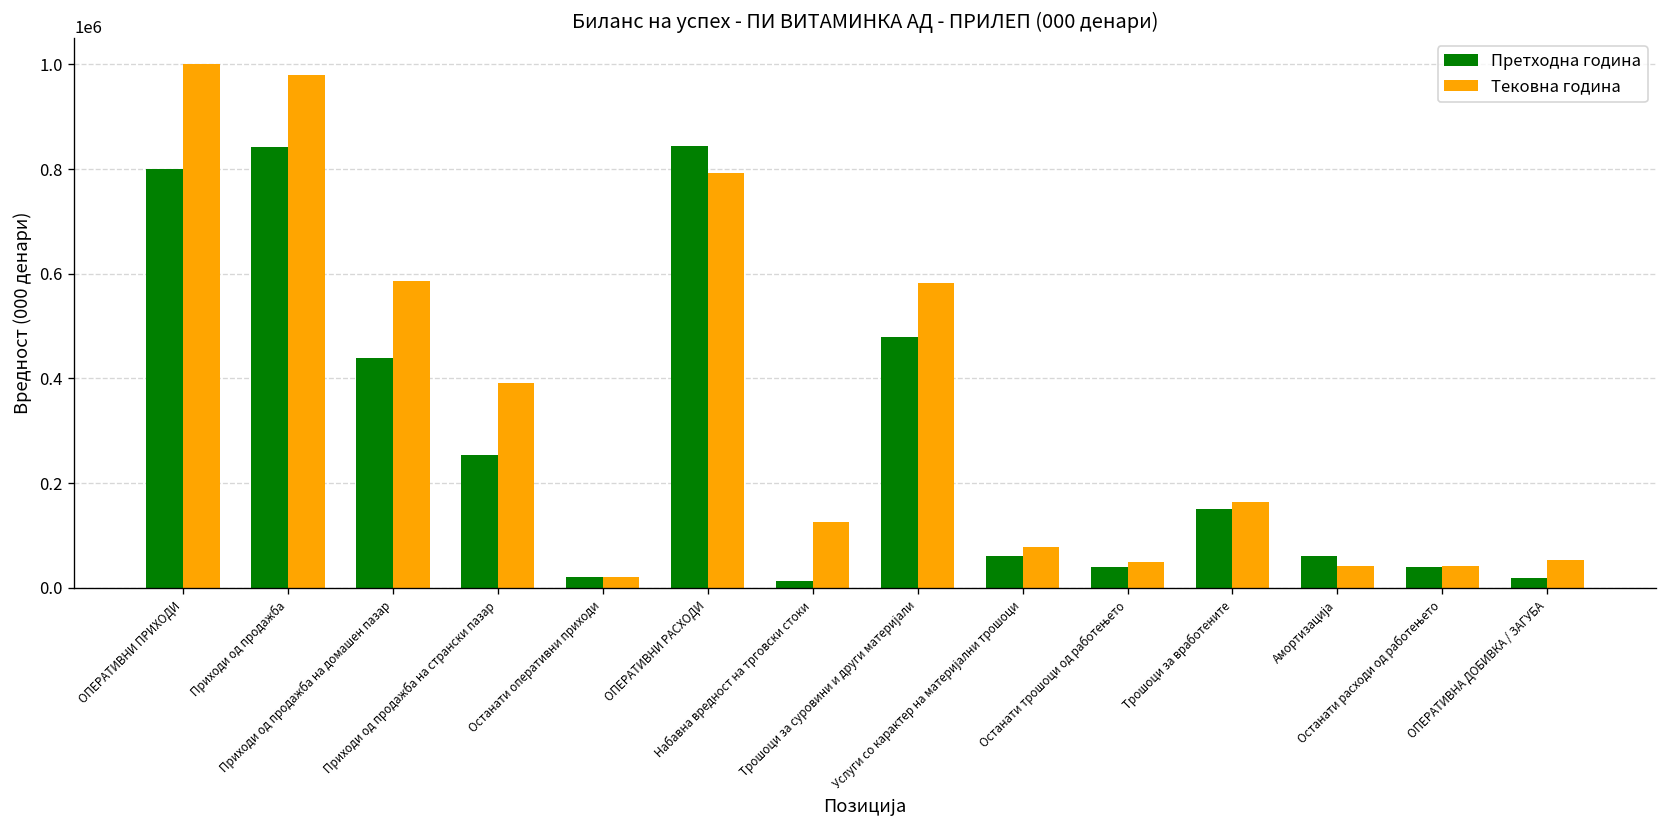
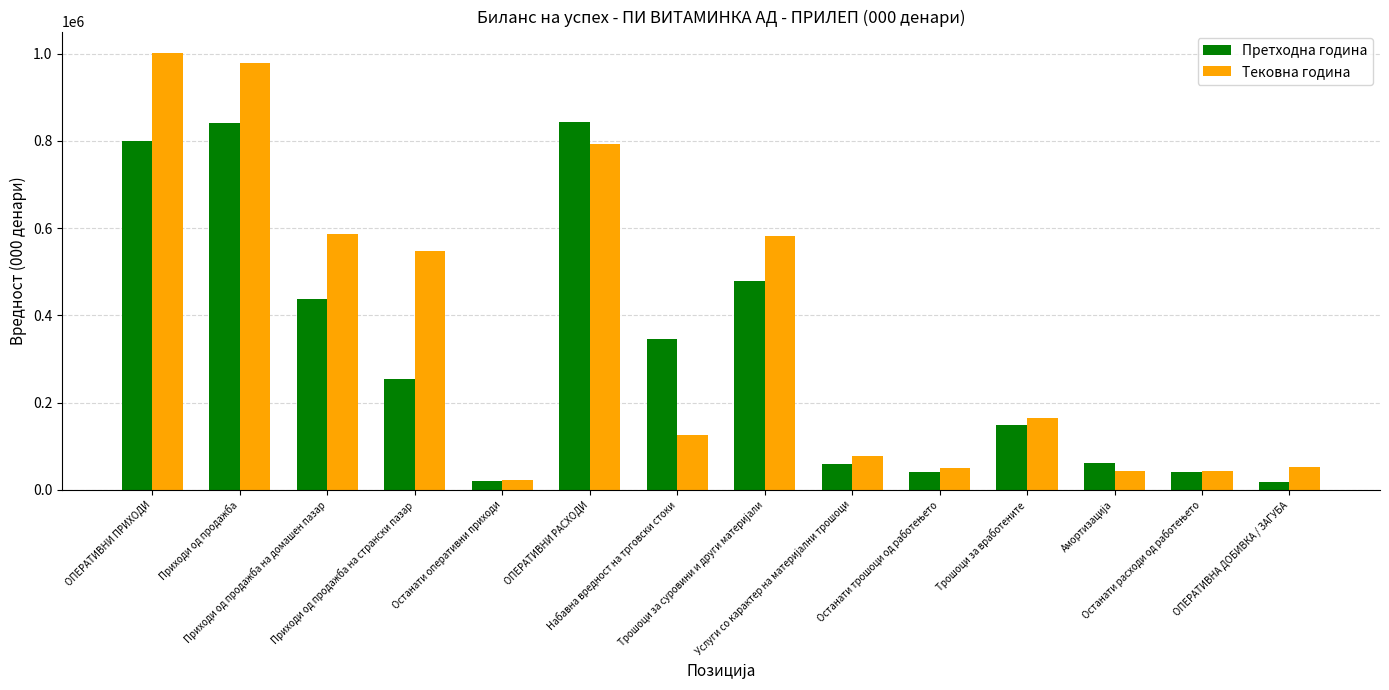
  {
    "Претходна година": {
      "ОПЕРАТИВНИ ПРИХОДИ": 800000,
      "Приходи од продажба": 840000,
      "Приходи од продажба на домашен пазар": 440000,
      "Приходи од продажба на странски пазар": 250000,
      "Останати оперативни приходи": 20000,
      "ОПЕРАТИВНИ РАСХОДИ": 840000,
-     "Набавна вредност на трговски стоки": 10000,
+     "Набавна вредност на трговски стоки": 350000,
      "Трошоци за суровини и други материјали": 480000,
      "Услуги со карактер на материјални трошоци": 60000,
      "Останати трошоци од работењето": 40000,
      "Трошоци за вработените": 150000,
      "Амортизација": 60000,
      "Останати расходи од работењето": 40000,
      "ОПЕРАТИВНА ДОБИВКА / ЗАГУБА": 20000
    },
    "Тековна година": {
      "ОПЕРАТИВНИ ПРИХОДИ": 1000000,
      "Приходи од продажба": 980000,
      "Приходи од продажба на домашен пазар": 590000,
-     "Приходи од продажба на странски пазар": 390000,
+     "Приходи од продажба на странски пазар": 550000,
      "Останати оперативни приходи": 20000,
      "ОПЕРАТИВНИ РАСХОДИ": 790000,
      "Набавна вредност на трговски стоки": 130000,
      "Трошоци за суровини и други материјали": 580000,
      "Услуги со карактер на материјални трошоци": 80000,
      "Останати трошоци од работењето": 50000,
      "Трошоци за вработените": 160000,
      "Амортизација": 40000,
      "Останати расходи од работењето": 40000,
      "ОПЕРАТИВНА ДОБИВКА / ЗАГУБА": 50000
    }
  }
